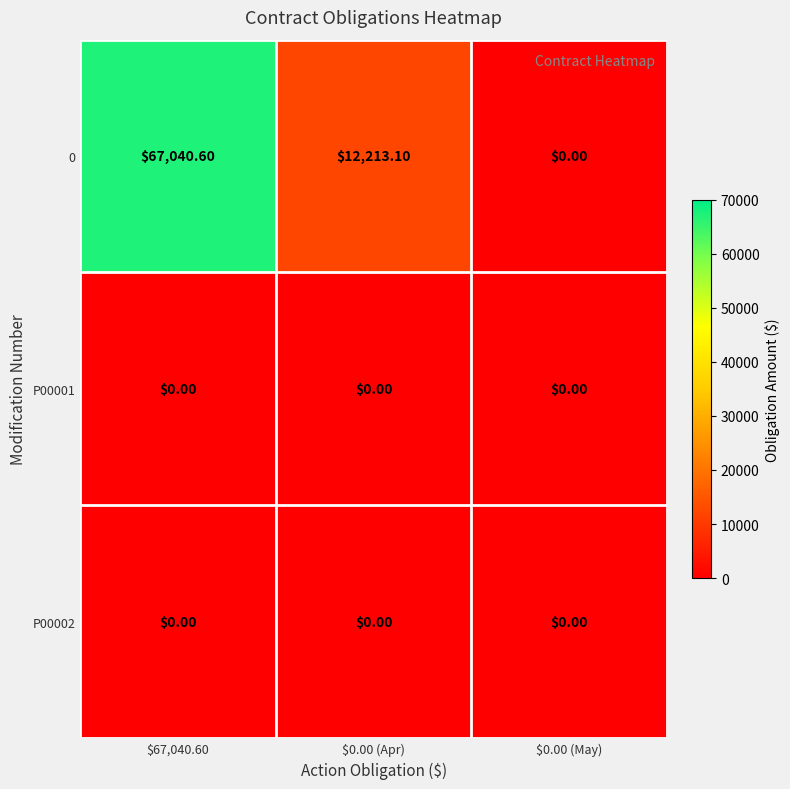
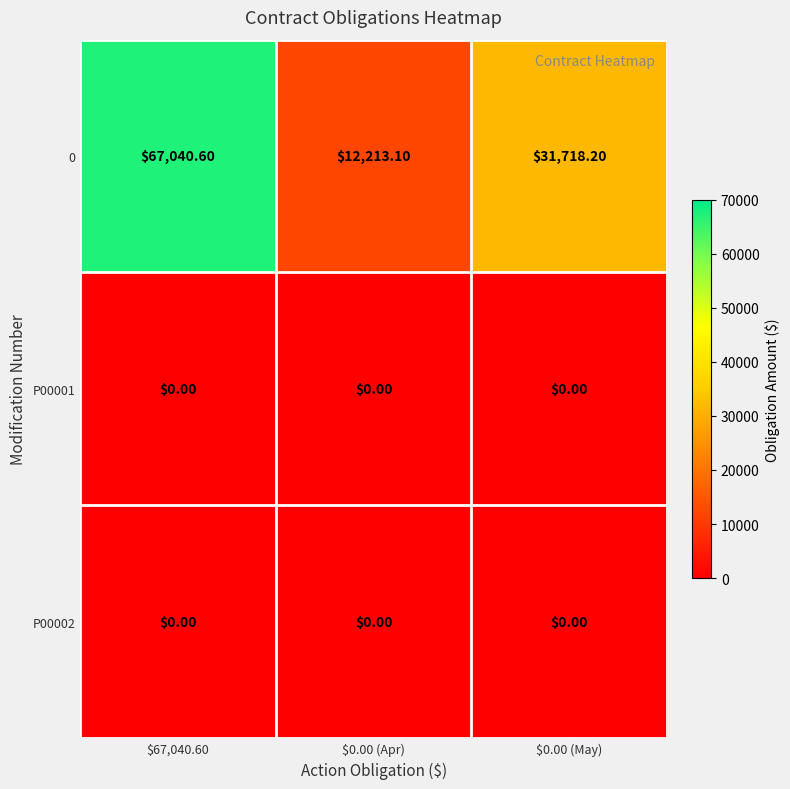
  {
    "0": {
      "$67,040.60": "$67,040.60",
      "$0.00 (Apr)": "$12,213.10",
-     "$0.00 (May)": "$0.00"
+     "$0.00 (May)": "$31,718.20"
    },
    "P00001": {
      "$67,040.60": "$0.00",
      "$0.00 (Apr)": "$0.00",
      "$0.00 (May)": "$0.00"
    },
    "P00002": {
      "$67,040.60": "$0.00",
      "$0.00 (Apr)": "$0.00",
      "$0.00 (May)": "$0.00"
    }
  }
